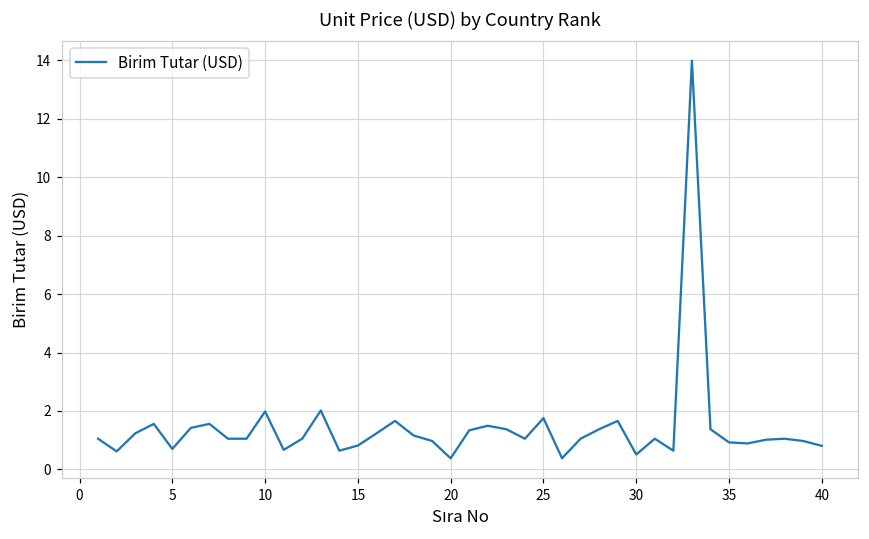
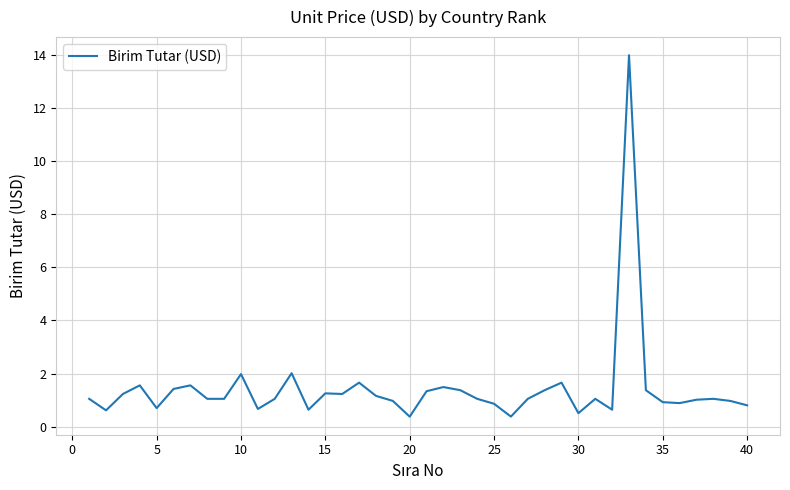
  {
    "5": 0.7,
    "10": 2.0,
-   "15": 0.8,
+   "15": 1.3,
    "20": 0.4,
-   "25": 1.8,
+   "25": 0.9,
    "30": 0.5,
    "35": 0.9,
    "40": 0.8
  }
